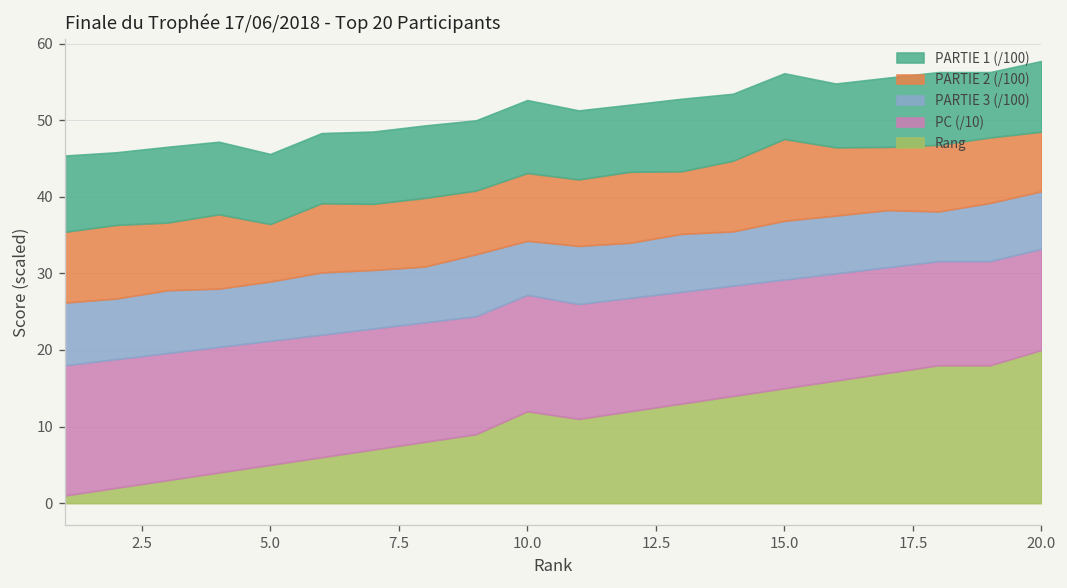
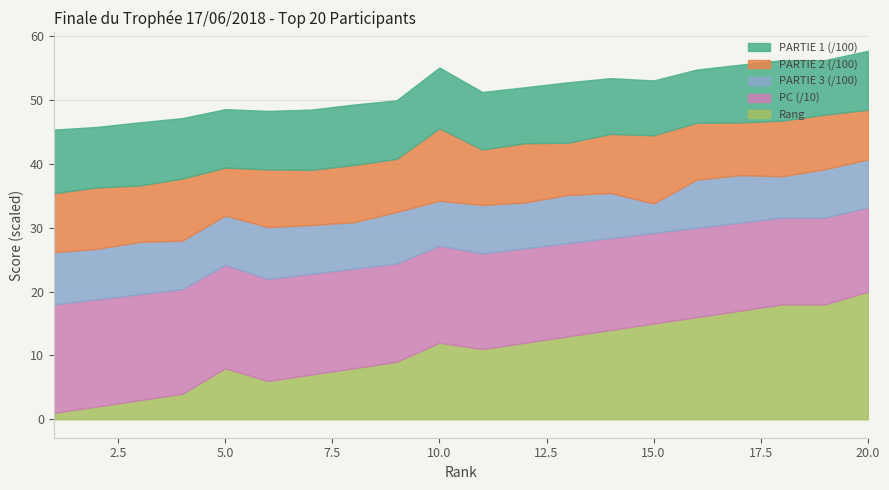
  {
    "Rang": {
-     "5.0": 5,
+     "5.0": 8,
      "10.0": 12,
      "15.0": 15,
      "20.0": 20
    },
    "PC (/10)": {
      "5.0": 16,
      "10.0": 15,
      "15.0": 14,
      "20.0": 13
    },
    "PARTIE 3 (/100)": {
      "5.0": 8,
      "10.0": 7,
-     "15.0": 8,
+     "15.0": 5,
      "20.0": 8
    },
    "PARTIE 2 (/100)": {
      "5.0": 8,
-     "10.0": 9,
+     "10.0": 11,
      "15.0": 11,
      "20.0": 8
    },
    "PARTIE 1 (/100)": {
      "5.0": 9,
      "10.0": 10,
      "15.0": 9,
      "20.0": 9
    }
  }
